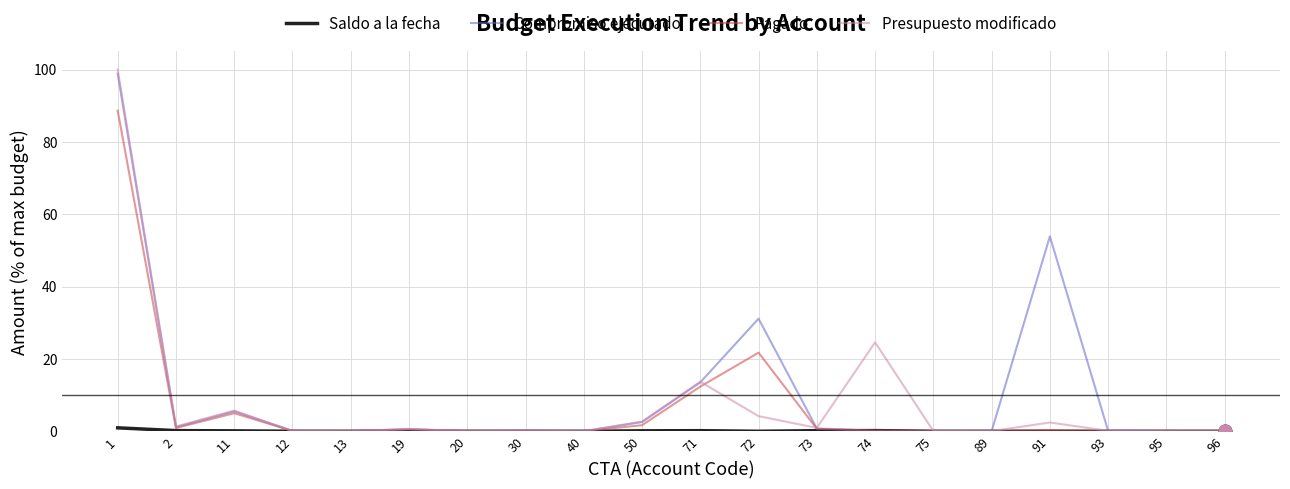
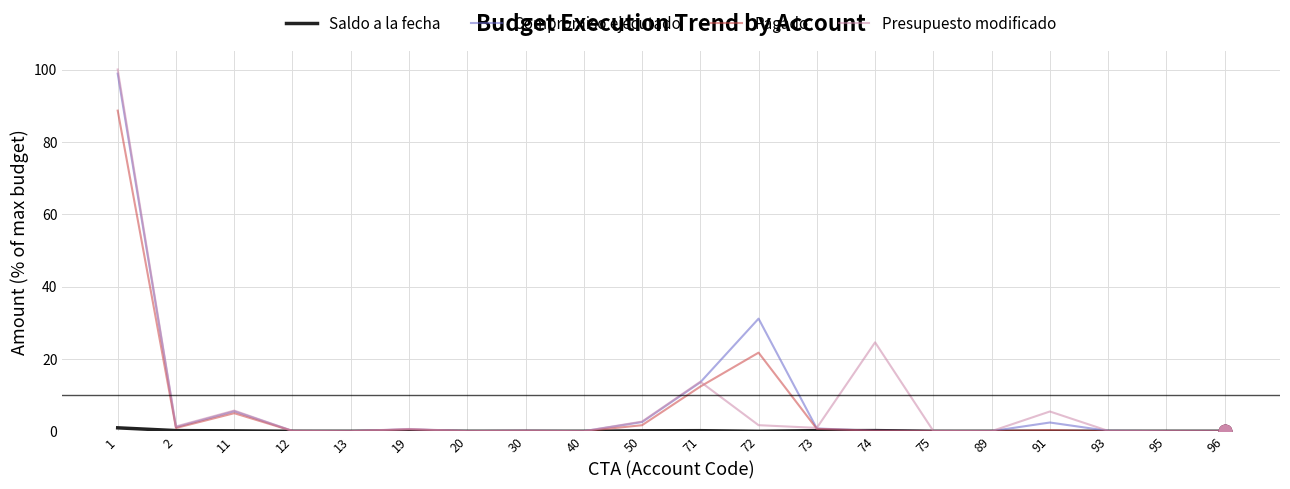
  {
    "Compromiso ejecutado": {
      "1": 99,
      "72": 31,
-     "91": 54
+     "91": 2
    },
    "Pagado": {
      "1": 89,
      "50": 2,
      "71": 12,
      "72": 22
    },
    "Presupuesto modificado": {
      "1": 100,
-     "72": 4,
+     "72": 2,
      "74": 25,
-     "91": 2
+     "91": 5
    }
  }
